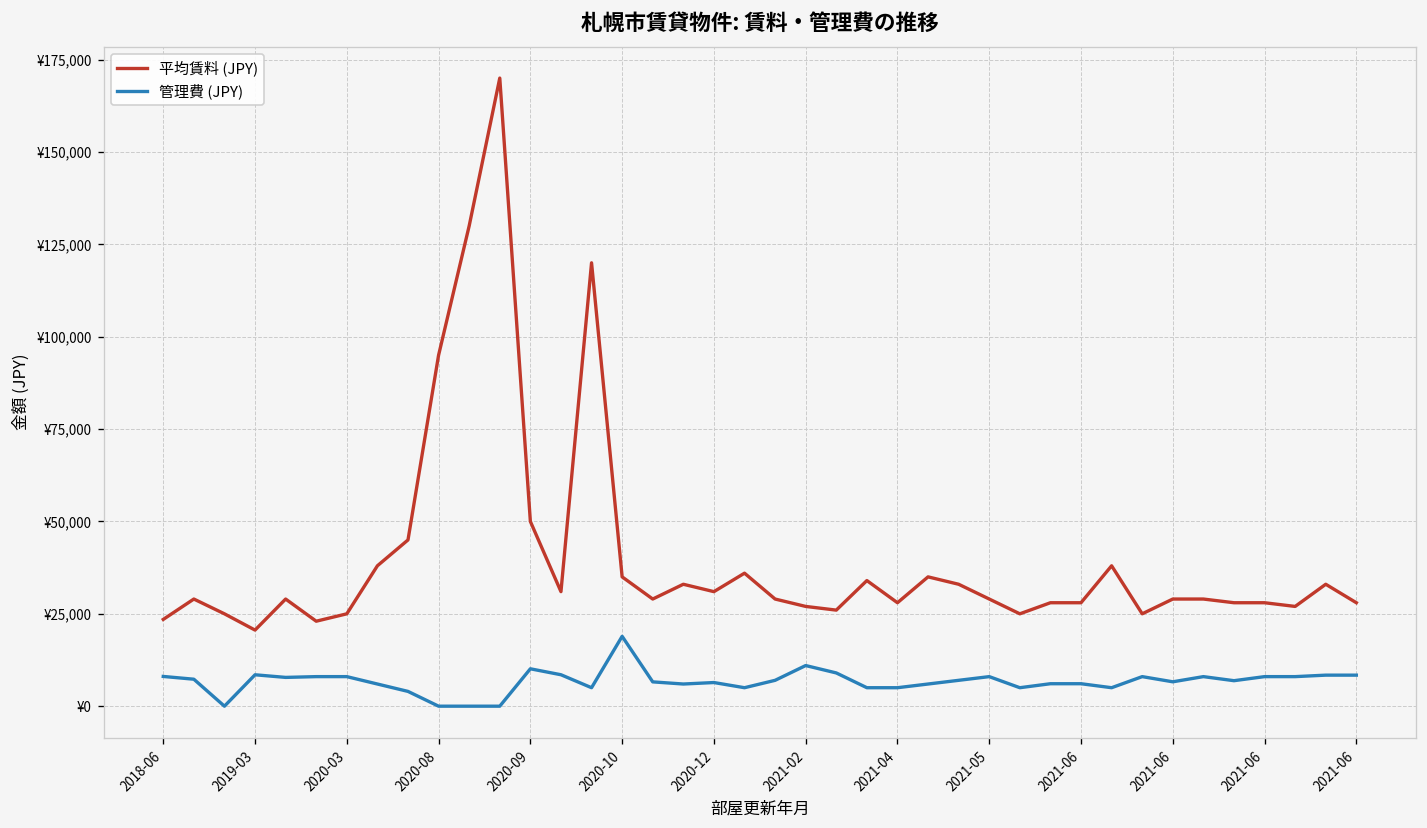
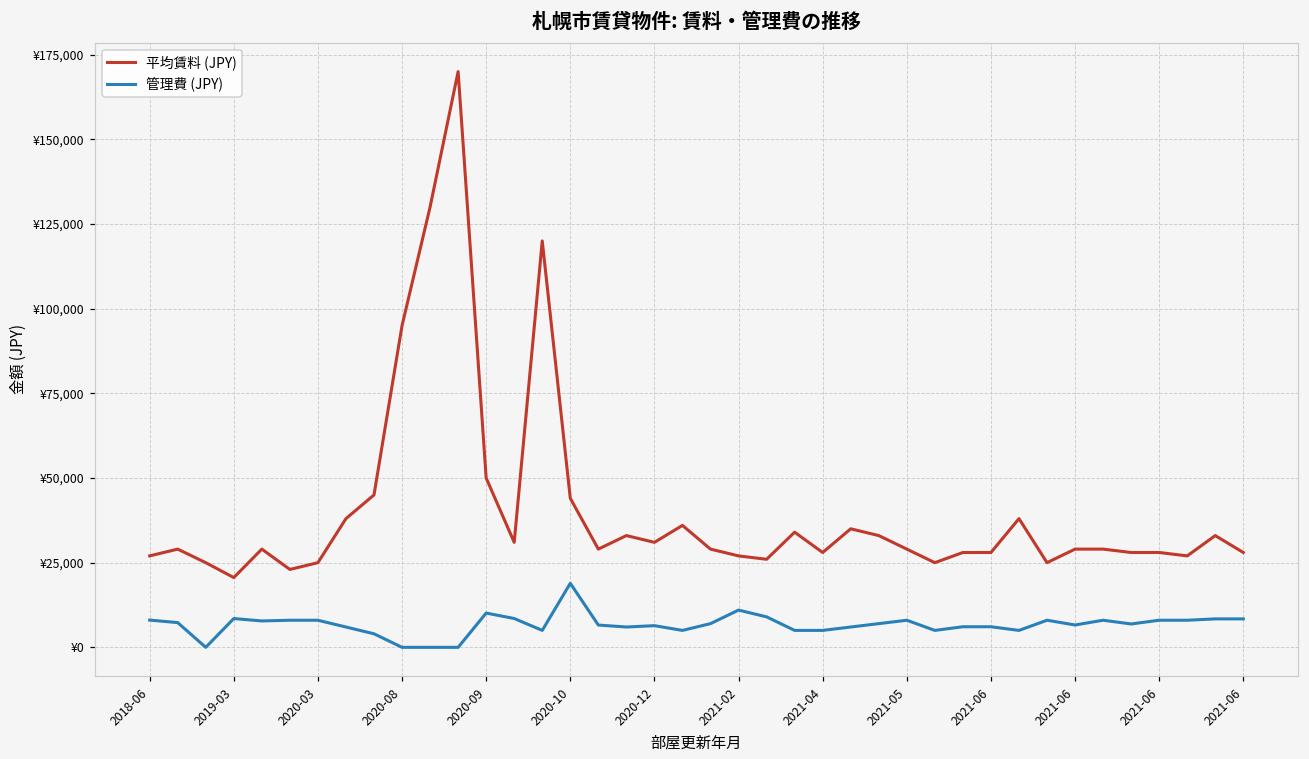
  {
    "平均賃料 (JPY)": {
-     "2018-06": "¥23,000",
+     "2018-06": "¥27,000",
      "2019-03": "¥21,000",
-     "2020-10": "¥35,000"
+     "2020-10": "¥44,000"
    },
    "管理費 (JPY)": {
      "2018-06": "¥8,000",
      "2019-03": "¥9,000",
      "2020-10": "¥19,000"
    }
  }
